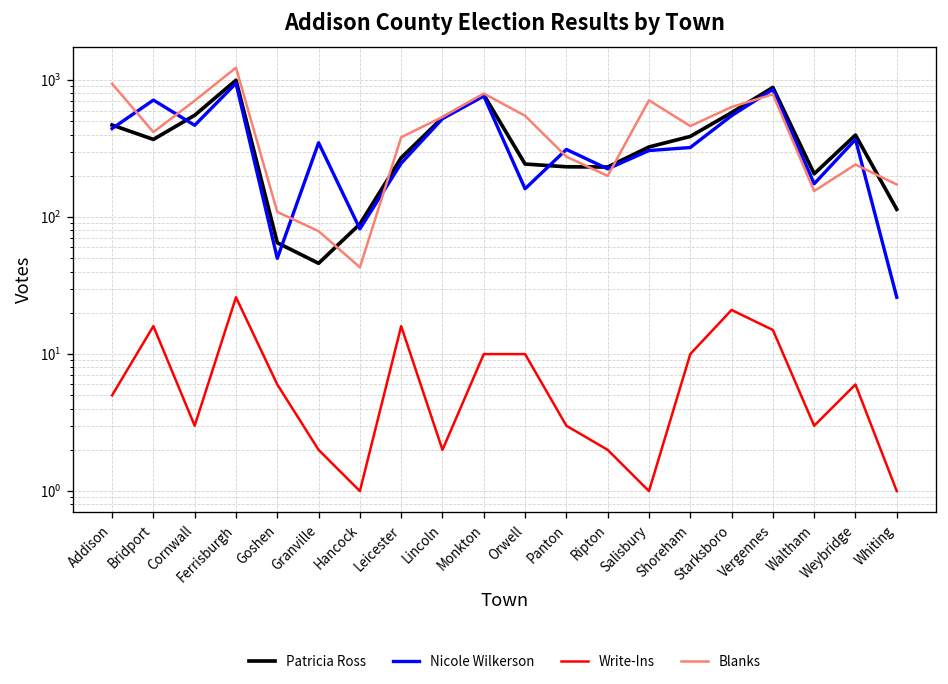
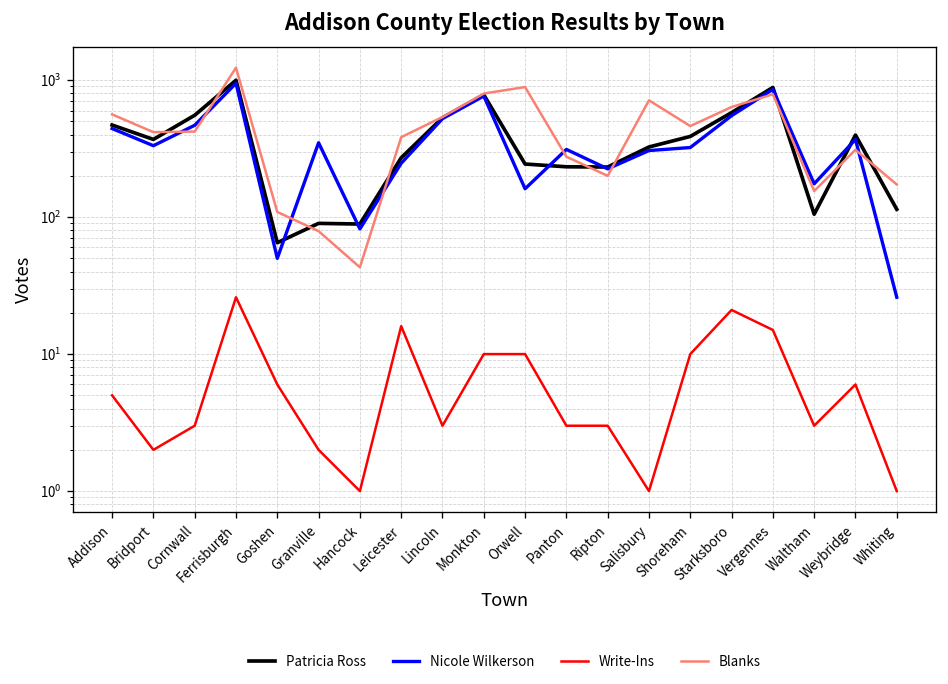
  {
    "Patricia Ross": {
      "Addison": 470,
      "Bridport": 370,
      "Cornwall": 600,
      "Goshen": 70,
-     "Granville": 46,
+     "Granville": 90,
      "Hancock": 90,
      "Leicester": 270,
      "Orwell": 240,
      "Panton": 230,
      "Salisbury": 330,
      "Shoreham": 390,
-     "Waltham": 210,
+     "Waltham": 110,
      "Weybridge": 400,
      "Whiting": 110
    },
    "Nicole Wilkerson": {
      "Addison": 440,
-     "Bridport": 700,
+     "Bridport": 330,
      "Cornwall": 470,
      "Goshen": 50,
      "Granville": 350,
      "Hancock": 80,
      "Leicester": 250,
      "Orwell": 160,
      "Panton": 310,
      "Salisbury": 310,
      "Shoreham": 320,
      "Waltham": 180,
      "Weybridge": 370,
      "Whiting": 26
    },
    "Write-Ins": {
      "Addison": 5,
-     "Bridport": 16,
+     "Bridport": 2,
      "Cornwall": 3,
      "Ferrisburgh": 26,
      "Goshen": 6,
      "Granville": 2,
      "Hancock": 1,
      "Leicester": 16,
-     "Lincoln": 2,
+     "Lincoln": 3,
      "Monkton": 10,
      "Orwell": 10,
      "Panton": 3,
-     "Ripton": 2,
+     "Ripton": 3,
      "Salisbury": 1,
      "Shoreham": 10,
      "Starksboro": 21,
      "Vergennes": 15,
      "Waltham": 3,
      "Weybridge": 6,
      "Whiting": 1
    },
    "Blanks": {
-     "Addison": 900,
+     "Addison": 600,
      "Bridport": 420,
-     "Cornwall": 700,
+     "Cornwall": 420,
      "Ferrisburgh": 1200,
      "Goshen": 110,
      "Granville": 80,
      "Hancock": 43,
      "Leicester": 380,
-     "Orwell": 500,
+     "Orwell": 900,
      "Panton": 280,
      "Ripton": 200,
      "Salisbury": 700,
      "Shoreham": 460,
      "Starksboro": 600,
      "Vergennes": 800,
      "Waltham": 160,
-     "Weybridge": 240,
+     "Weybridge": 310,
      "Whiting": 170
    }
  }
